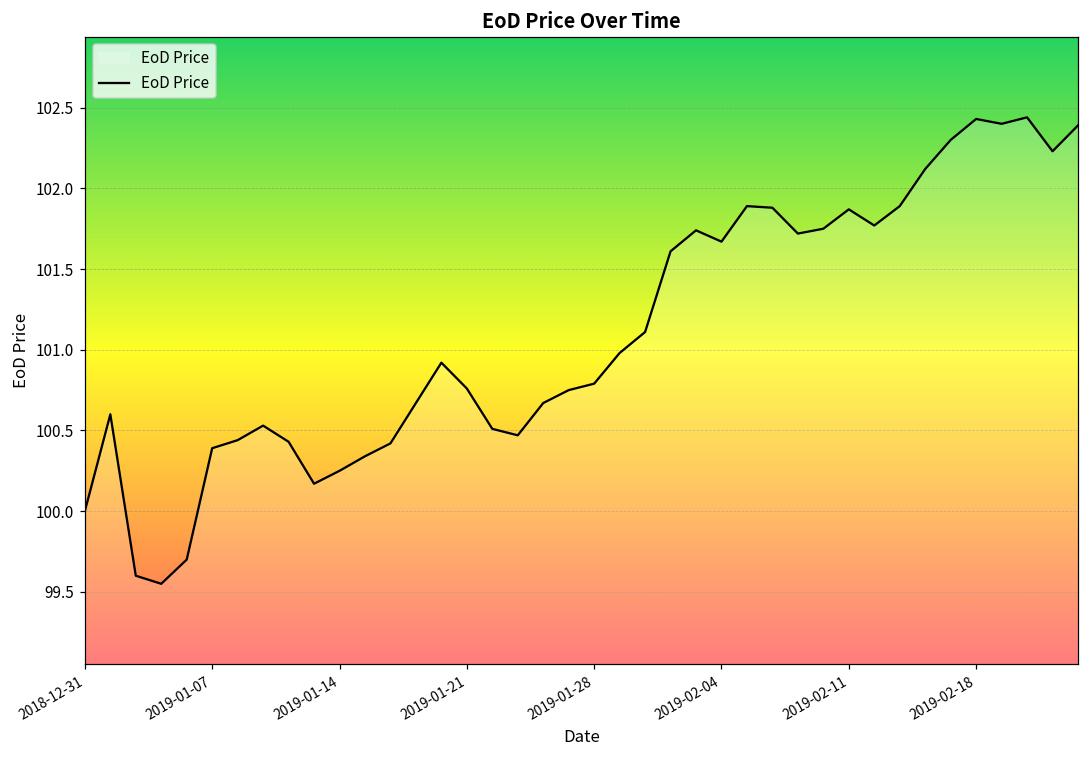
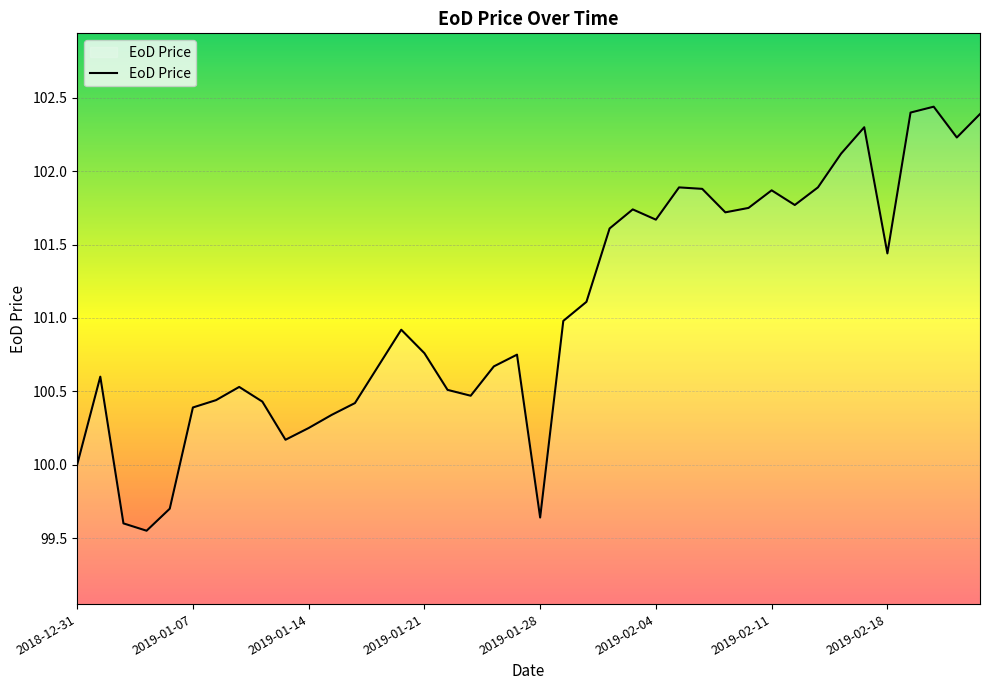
  {
    "2018-12-31": 100.00,
    "2019-01-07": 100.39,
    "2019-01-14": 100.25,
    "2019-01-21": 100.76,
-   "2019-01-28": 100.79,
+   "2019-01-28": 99.64,
    "2019-02-04": 101.67,
    "2019-02-11": 101.87,
-   "2019-02-18": 102.43
+   "2019-02-18": 101.44
  }
